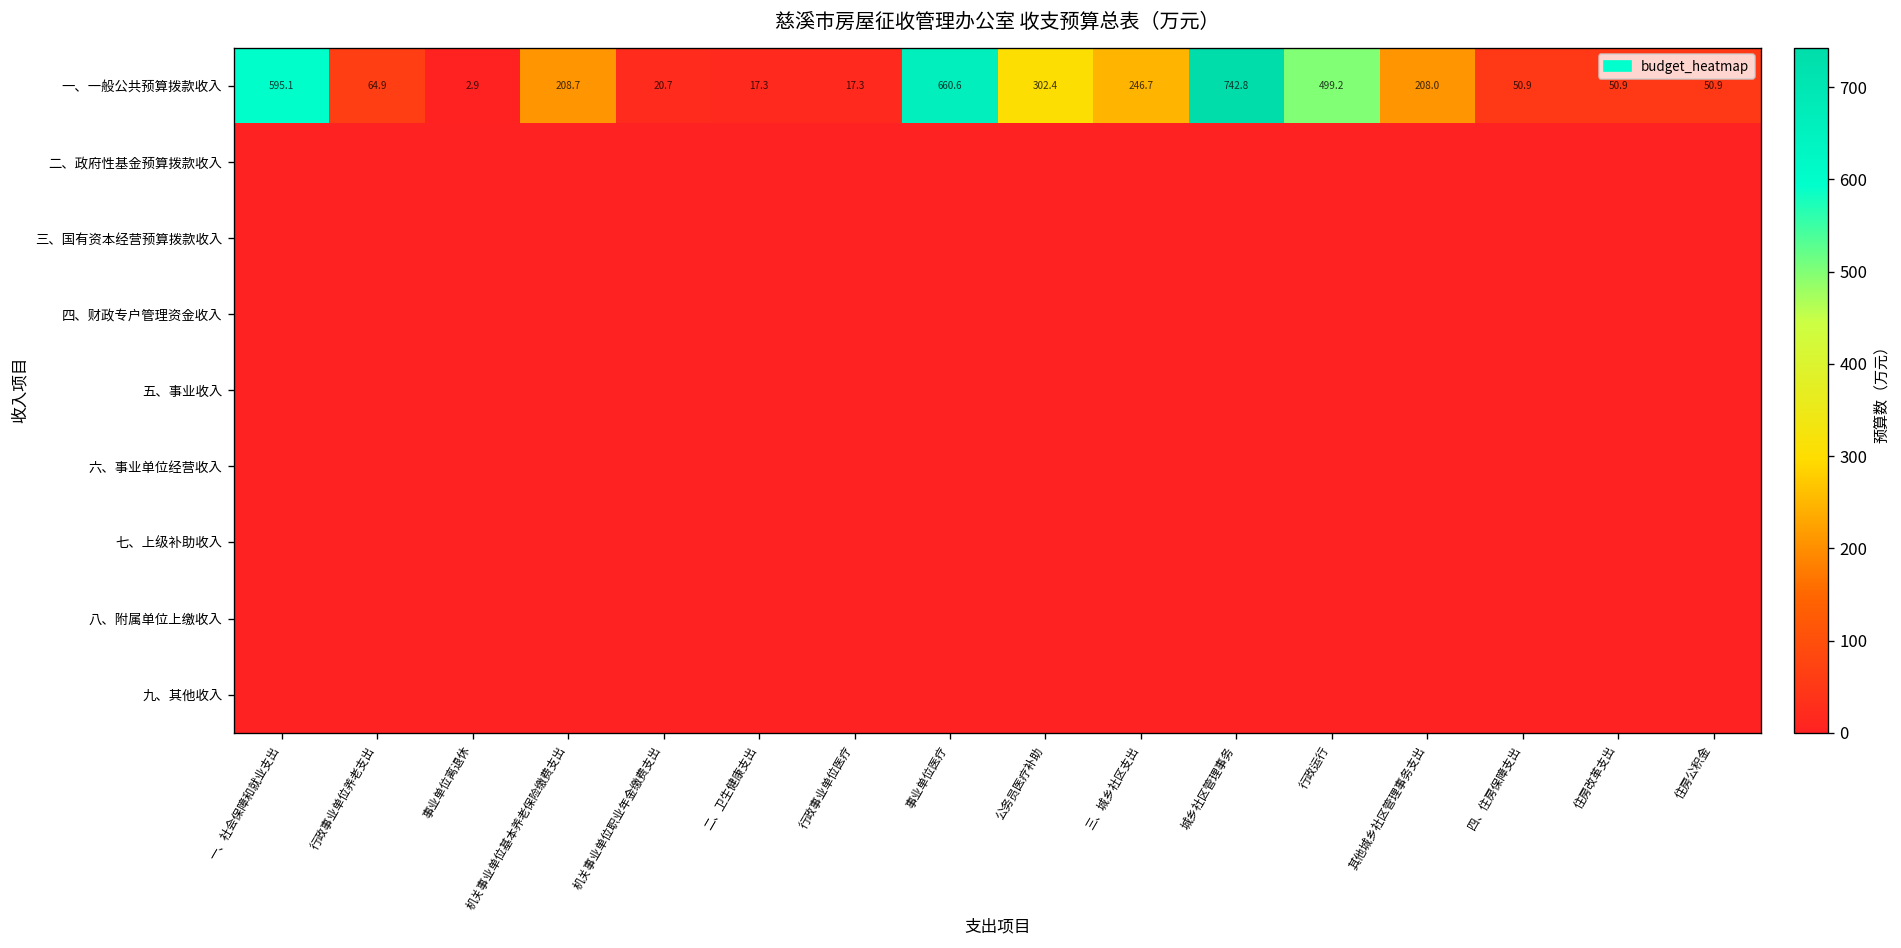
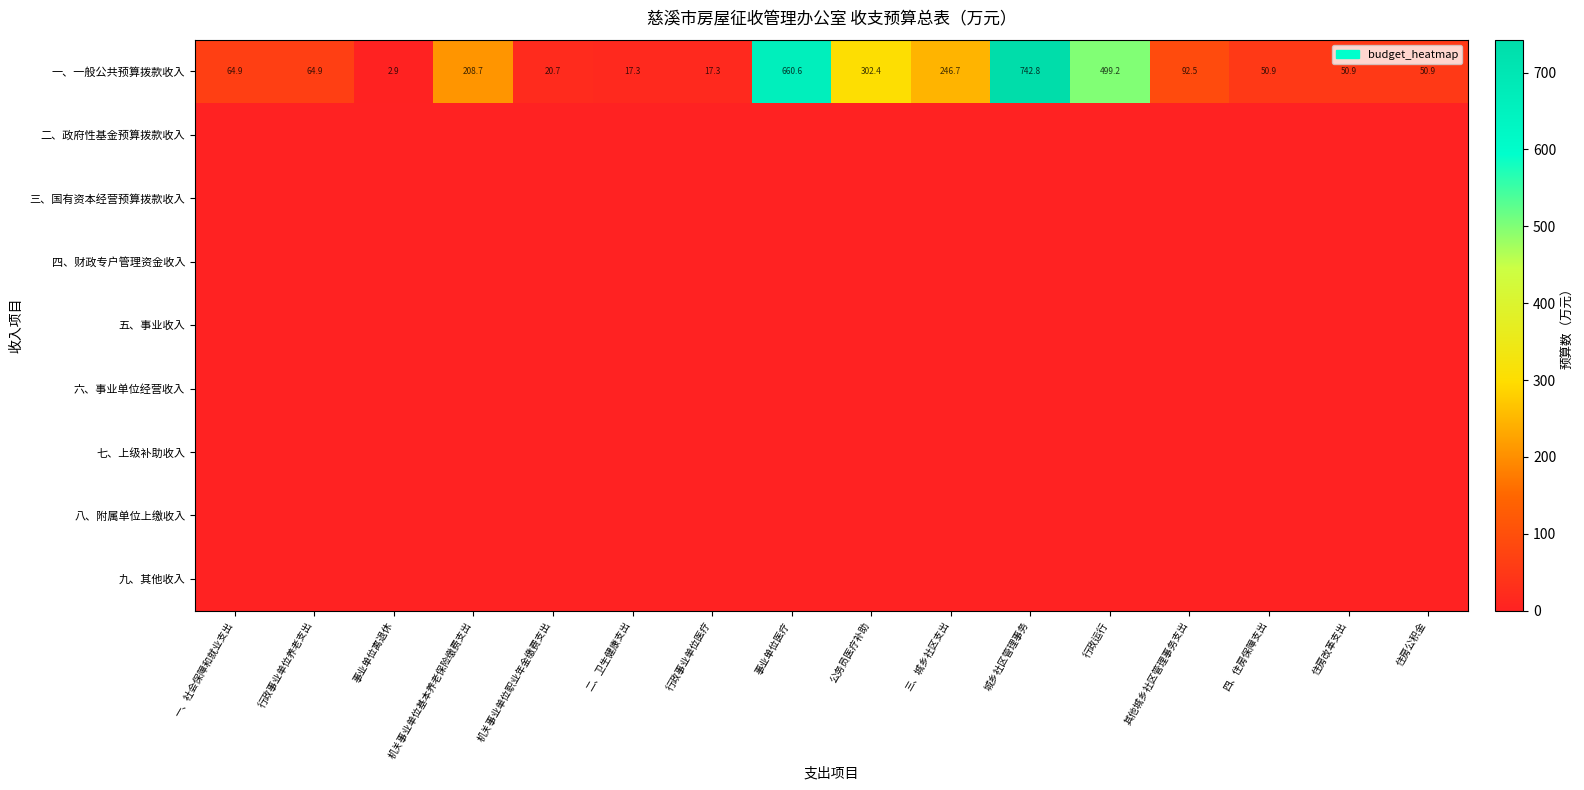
  {
    "一、一般公共预算拨款收入": {
-     "一、社会保障和就业支出": 595.1,
+     "一、社会保障和就业支出": 64.9,
      "行政事业单位养老支出": 64.9,
      "事业单位离退休": 2.9,
      "机关事业单位基本养老保险缴费支出": 208.7,
      "机关事业单位职业年金缴费支出": 20.7,
      "二、卫生健康支出": 17.3,
      "行政事业单位医疗": 17.3,
      "事业单位医疗": 660.6,
      "公务员医疗补助": 302.4,
      "三、城乡社区支出": 246.7,
      "城乡社区管理事务": 742.8,
      "行政运行": 499.2,
-     "其他城乡社区管理事务支出": 208.0,
+     "其他城乡社区管理事务支出": 92.5,
      "四、住房保障支出": 50.9,
      "住房改革支出": 50.9,
      "住房公积金": 50.9
    }
  }
